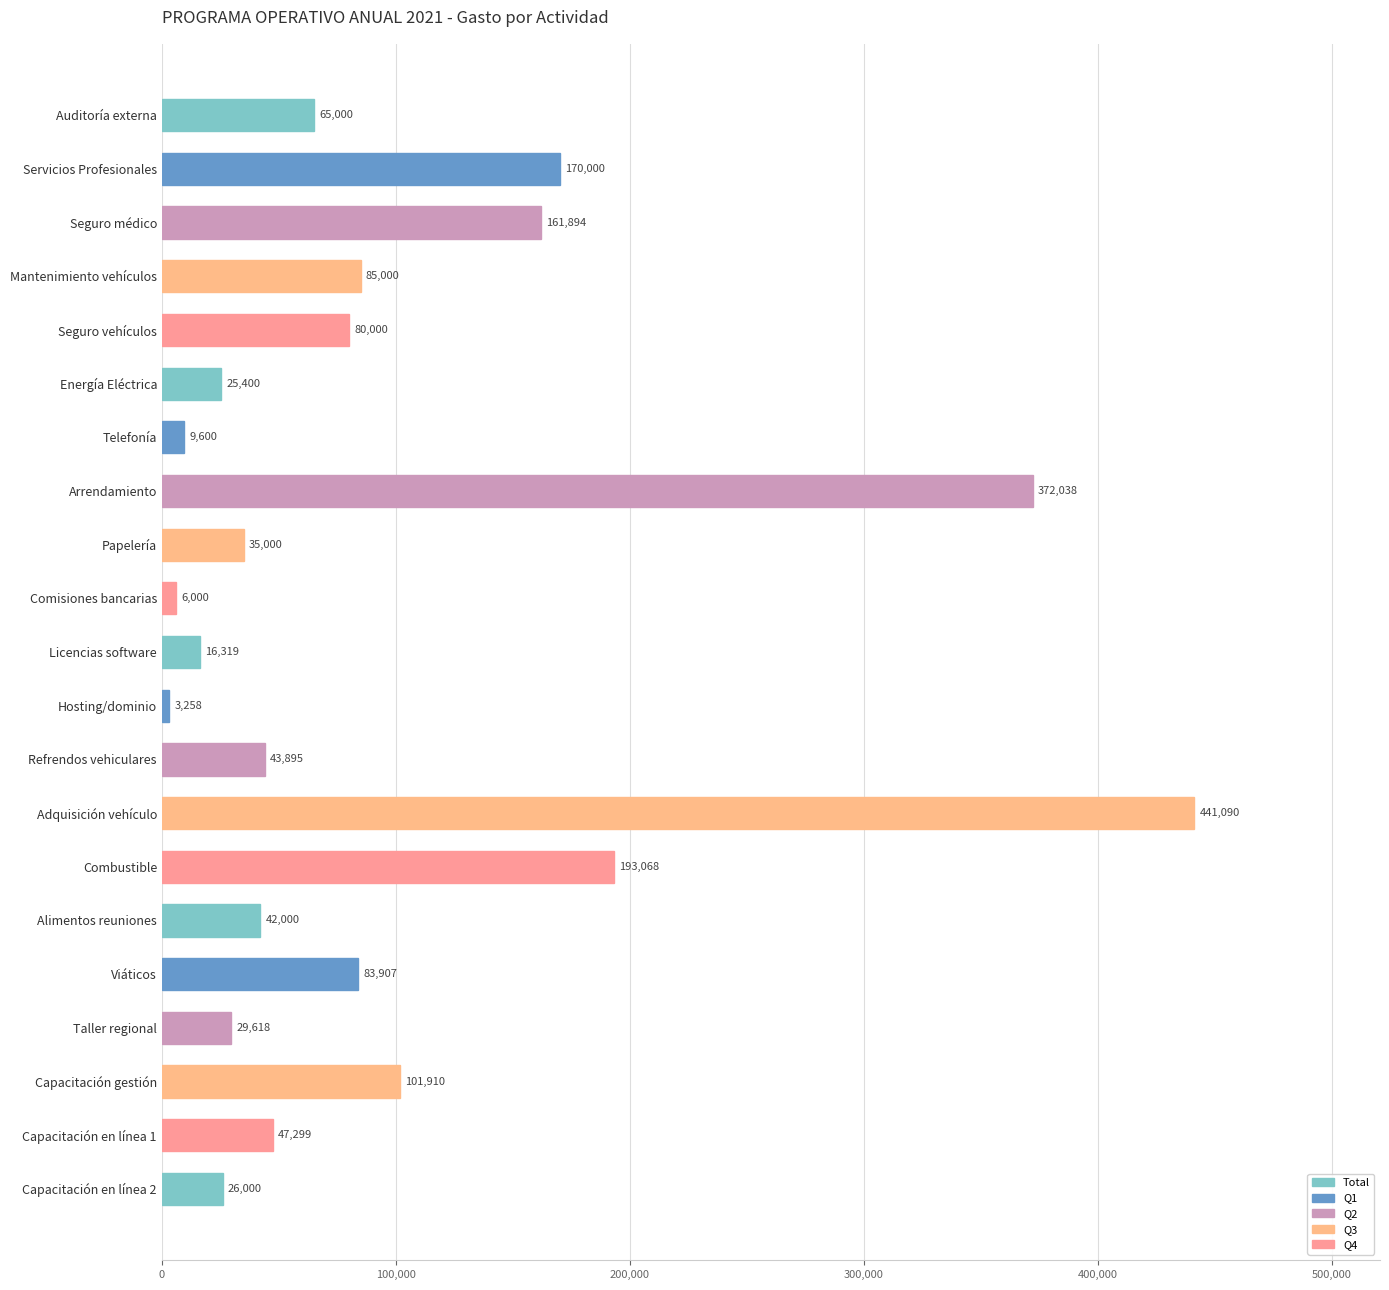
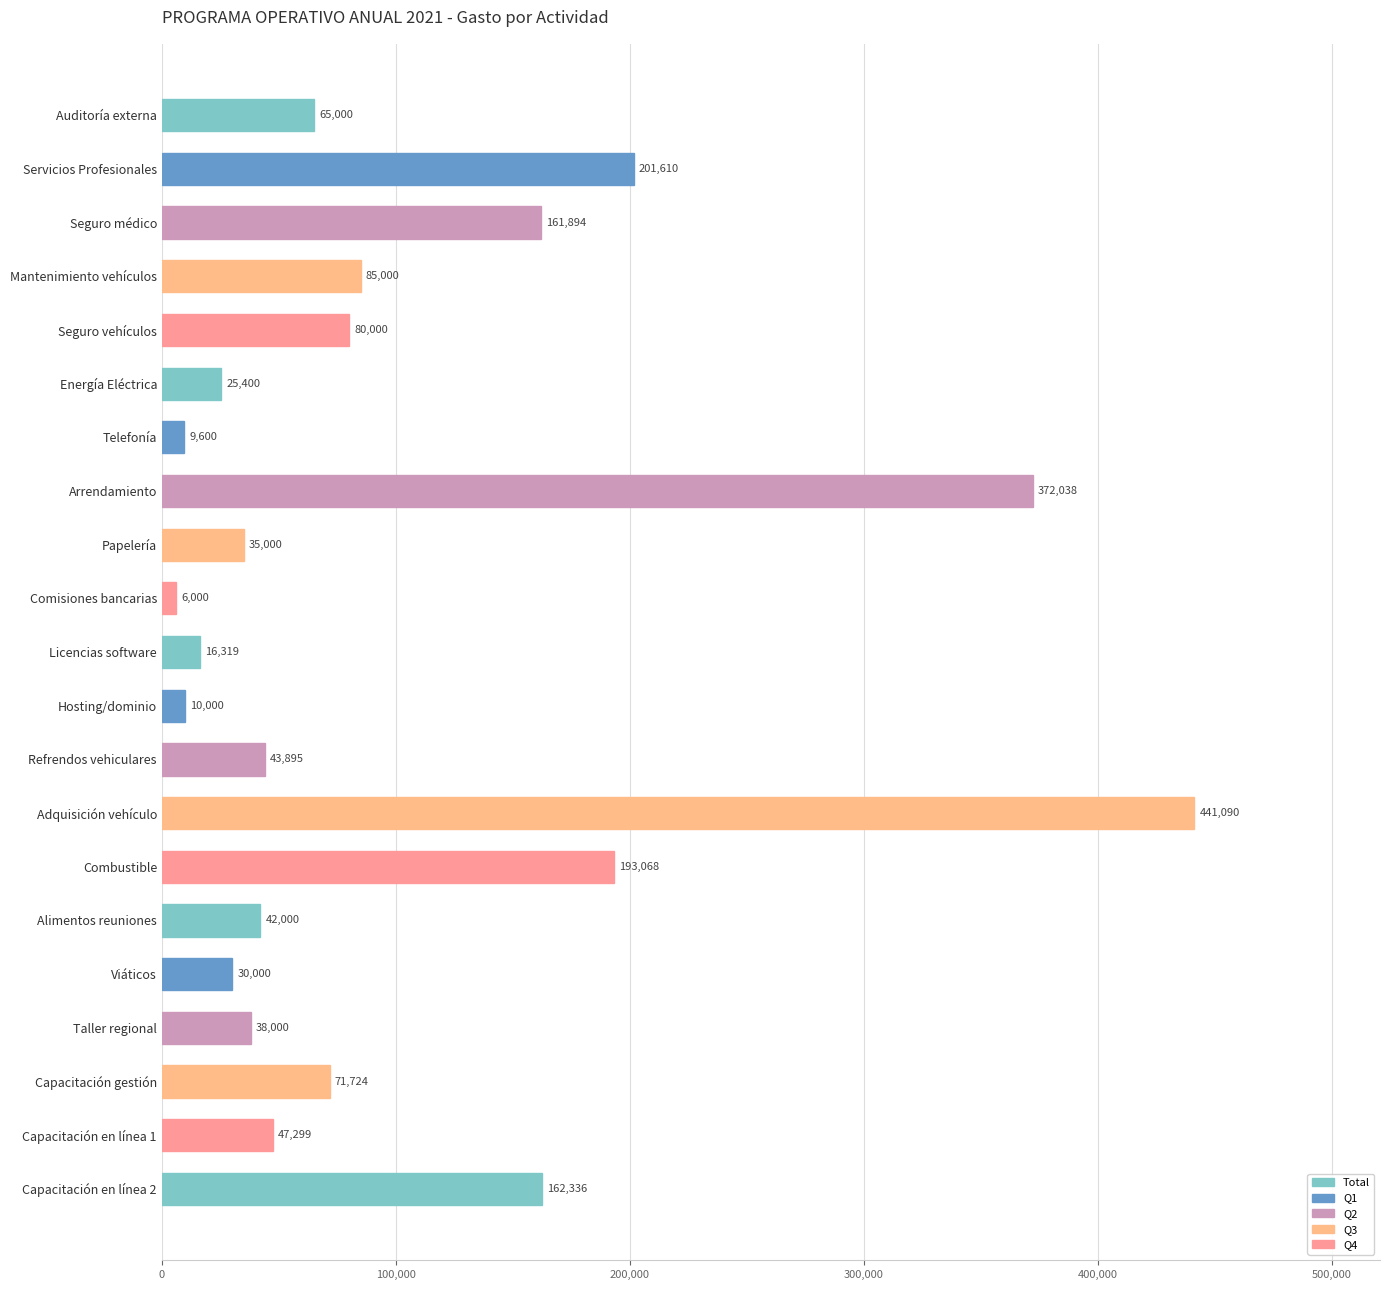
  {
    "Auditoría externa": "65,000",
-   "Servicios Profesionales": "170,000",
+   "Servicios Profesionales": "201,610",
    "Seguro médico": "161,894",
    "Mantenimiento vehículos": "85,000",
    "Seguro vehículos": "80,000",
    "Energía Eléctrica": "25,400",
    "Telefonía": "9,600",
    "Arrendamiento": "372,038",
    "Papelería": "35,000",
    "Comisiones bancarias": "6,000",
    "Licencias software": "16,319",
-   "Hosting/dominio": "3,258",
+   "Hosting/dominio": "10,000",
    "Refrendos vehiculares": "43,895",
    "Adquisición vehículo": "441,090",
    "Combustible": "193,068",
    "Alimentos reuniones": "42,000",
-   "Viáticos": "83,907",
-   "Taller regional": "29,618",
-   "Capacitación gestión": "101,910",
+   "Viáticos": "30,000",
+   "Taller regional": "38,000",
+   "Capacitación gestión": "71,724",
    "Capacitación en línea 1": "47,299",
-   "Capacitación en línea 2": "26,000"
+   "Capacitación en línea 2": "162,336"
  }
